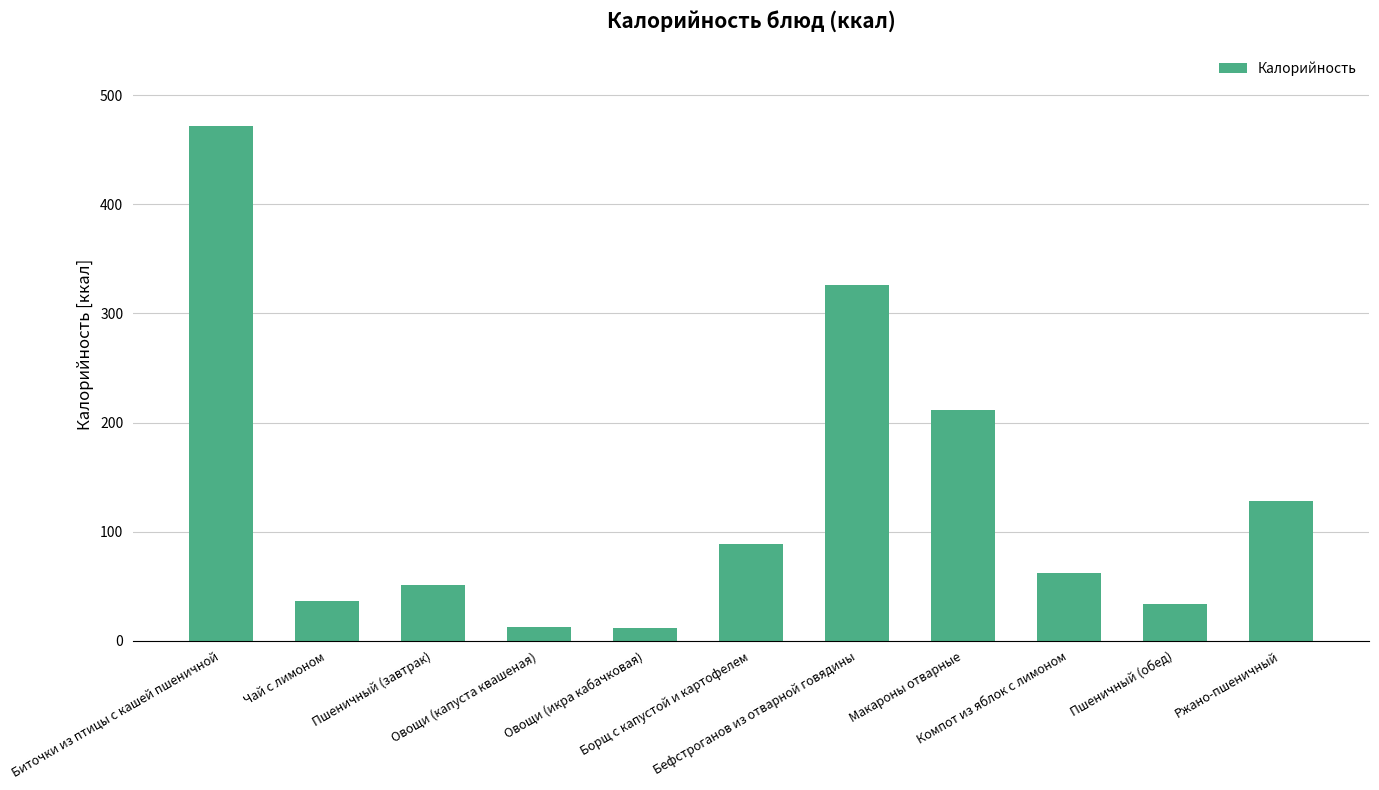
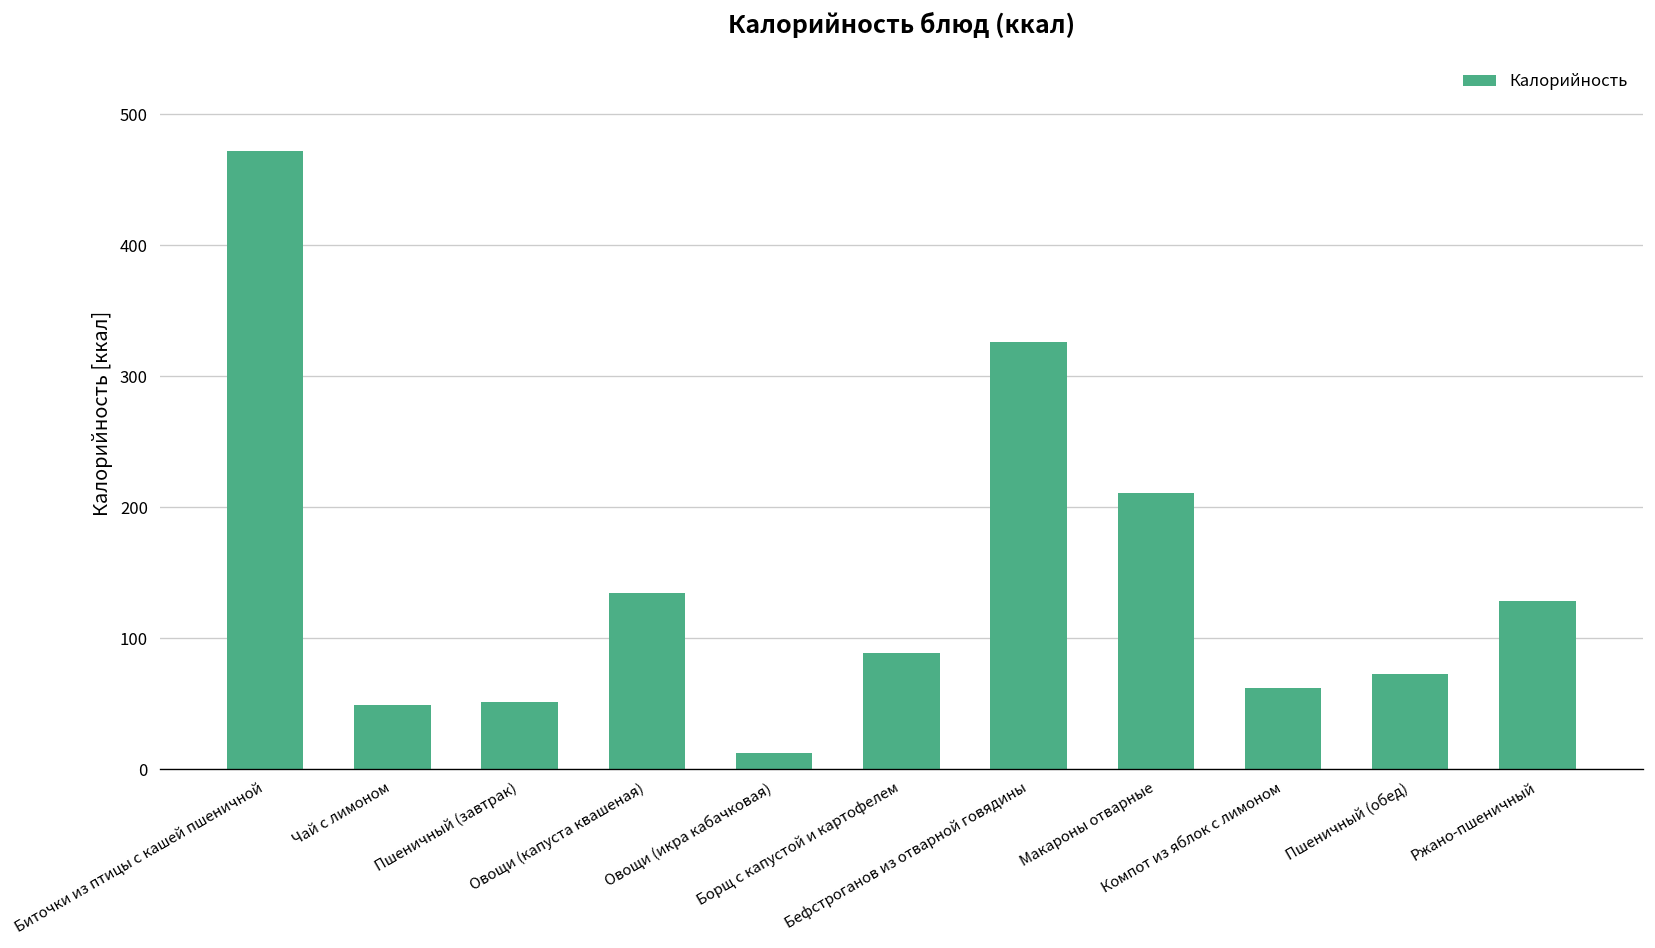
  {
    "Биточки из птицы с кашей пшеничной": 472,
-   "Чай с лимоном": 37,
+   "Чай с лимоном": 49,
    "Пшеничный (завтрак)": 51,
-   "Овощи (капуста квашеная)": 13,
+   "Овощи (капуста квашеная)": 135,
    "Овощи (икра кабачковая)": 12,
    "Борщ с капустой и картофелем": 89,
    "Бефстроганов из отварной говядины": 326,
    "Макароны отварные": 211,
    "Компот из яблок с лимоном": 62,
-   "Пшеничный (обед)": 34,
+   "Пшеничный (обед)": 73,
    "Ржано-пшеничный": 128
  }
